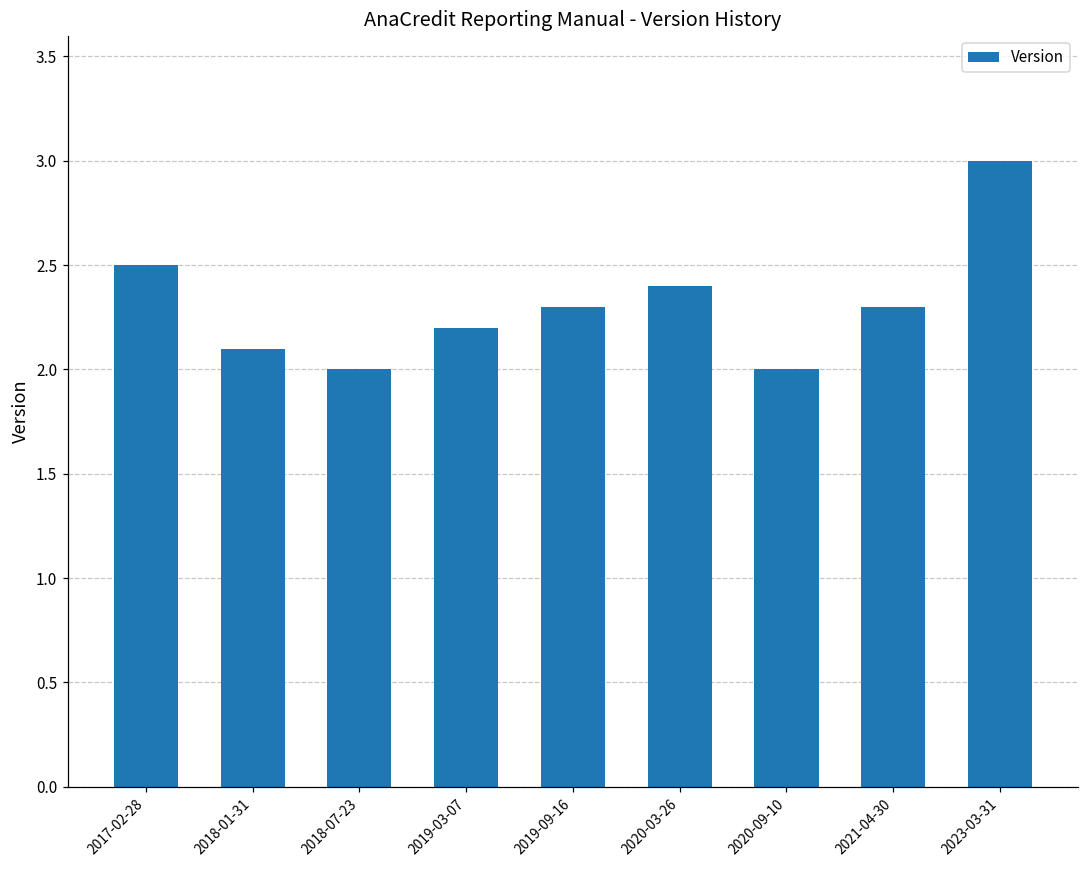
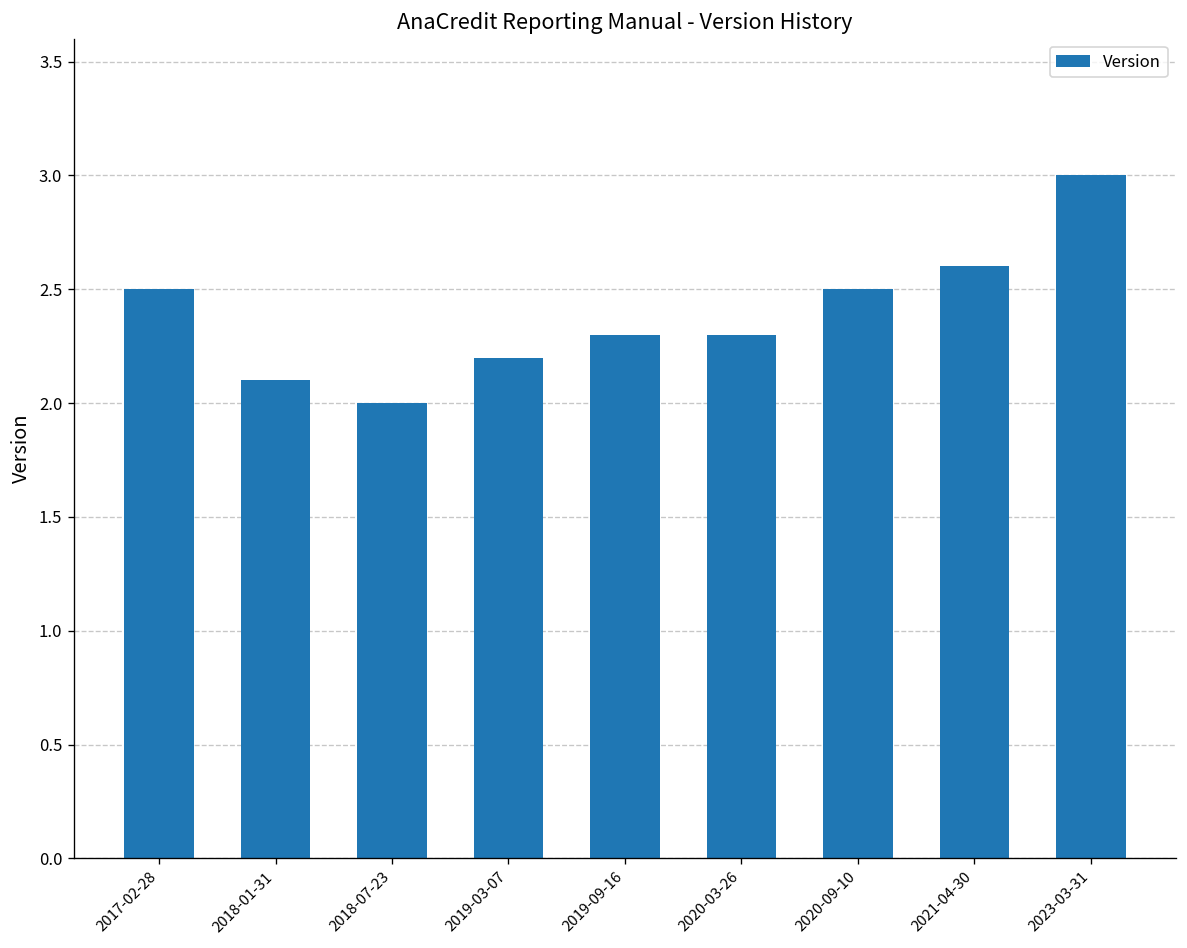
  {
    "2017-02-28": 2.5,
    "2018-01-31": 2.1,
    "2018-07-23": 2.0,
    "2019-03-07": 2.2,
    "2019-09-16": 2.3,
-   "2020-03-26": 2.4,
-   "2020-09-10": 2.0,
-   "2021-04-30": 2.3,
+   "2020-03-26": 2.3,
+   "2020-09-10": 2.5,
+   "2021-04-30": 2.6,
    "2023-03-31": 3.0
  }
